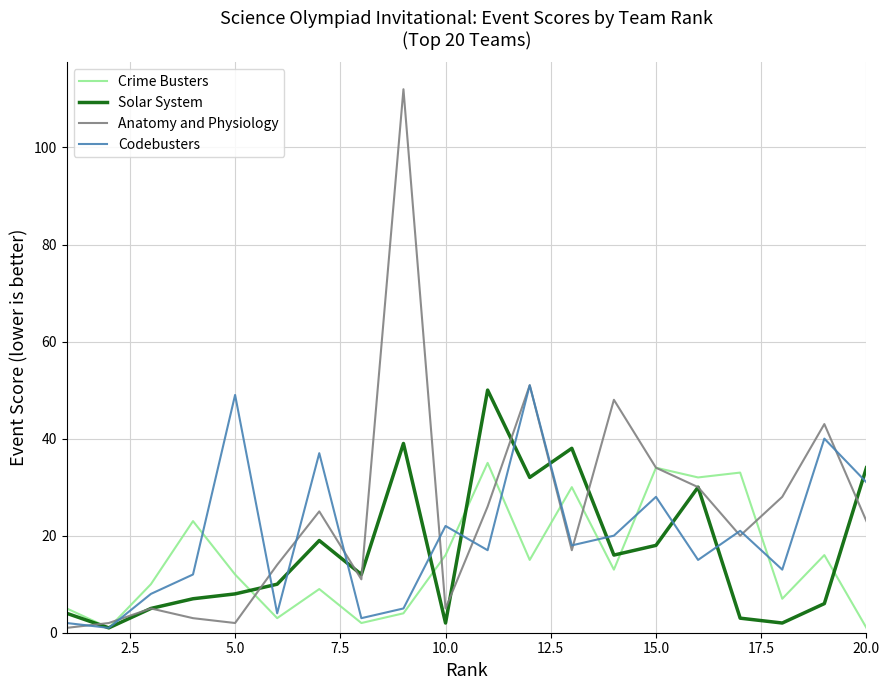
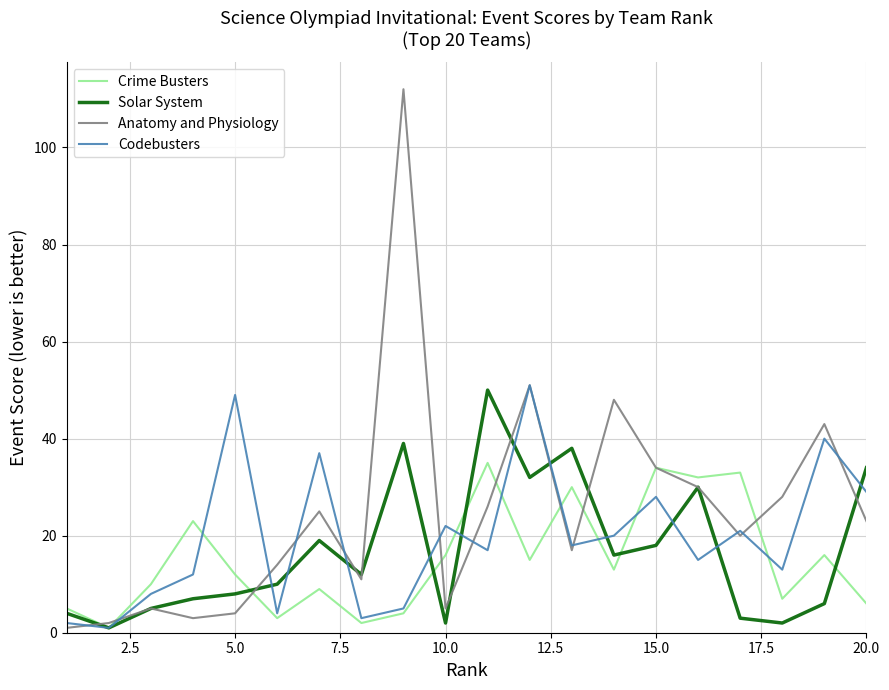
  {
    "Crime Busters": {
      "5.0": 12,
      "10.0": 16,
-     "20.0": 1
+     "20.0": 6
    },
    "Solar System": {
      "5.0": 8,
      "10.0": 2,
      "15.0": 18,
      "20.0": 34
    },
    "Anatomy and Physiology": {
-     "5.0": 2,
+     "5.0": 4,
      "10.0": 5,
      "20.0": 23
    },
    "Codebusters": {
      "5.0": 49,
      "10.0": 22,
      "15.0": 28,
-     "20.0": 31
+     "20.0": 29
    }
  }
